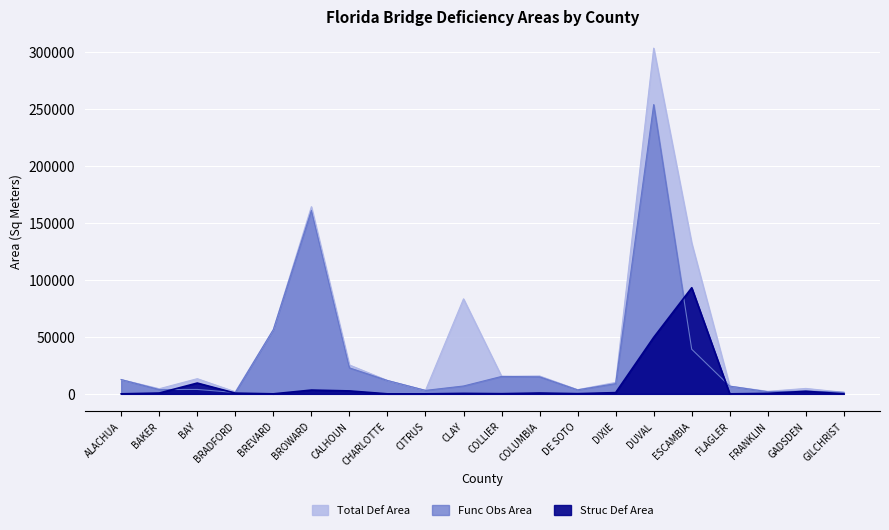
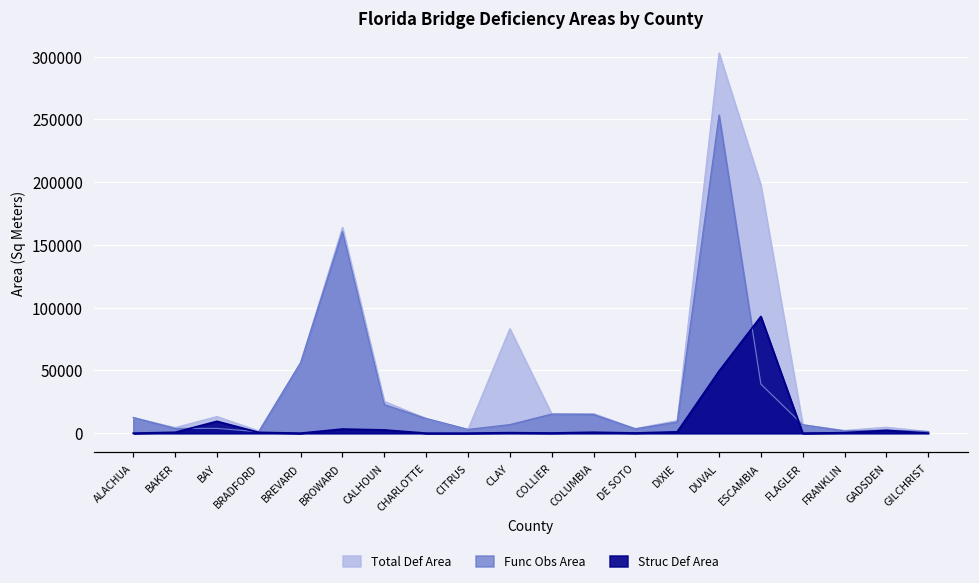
  {
    "Total Def Area": {
      "BAY": 13000,
      "BROWARD": 164000,
      "CALHOUN": 25000,
      "CLAY": 83000,
      "DUVAL": 303000,
-     "ESCAMBIA": 132000,
+     "ESCAMBIA": 198000,
      "GADSDEN": 5000
    },
    "Func Obs Area": {
      "BAY": 4000,
      "BROWARD": 161000,
      "CALHOUN": 23000,
      "CLAY": 7000,
      "DUVAL": 253000,
      "ESCAMBIA": 39000
    },
    "Struc Def Area": {
      "ALACHUA": 0,
      "BAKER": 1000,
      "BAY": 9000,
      "BREVARD": 0,
      "BROWARD": 3000,
      "CALHOUN": 3000,
      "CHARLOTTE": 0,
      "CITRUS": 0,
      "CLAY": 0,
      "COLLIER": 0,
      "COLUMBIA": 1000,
      "DE SOTO": 0,
      "DIXIE": 1000,
      "DUVAL": 49000,
      "ESCAMBIA": 93000,
      "FLAGLER": 0
    }
  }
